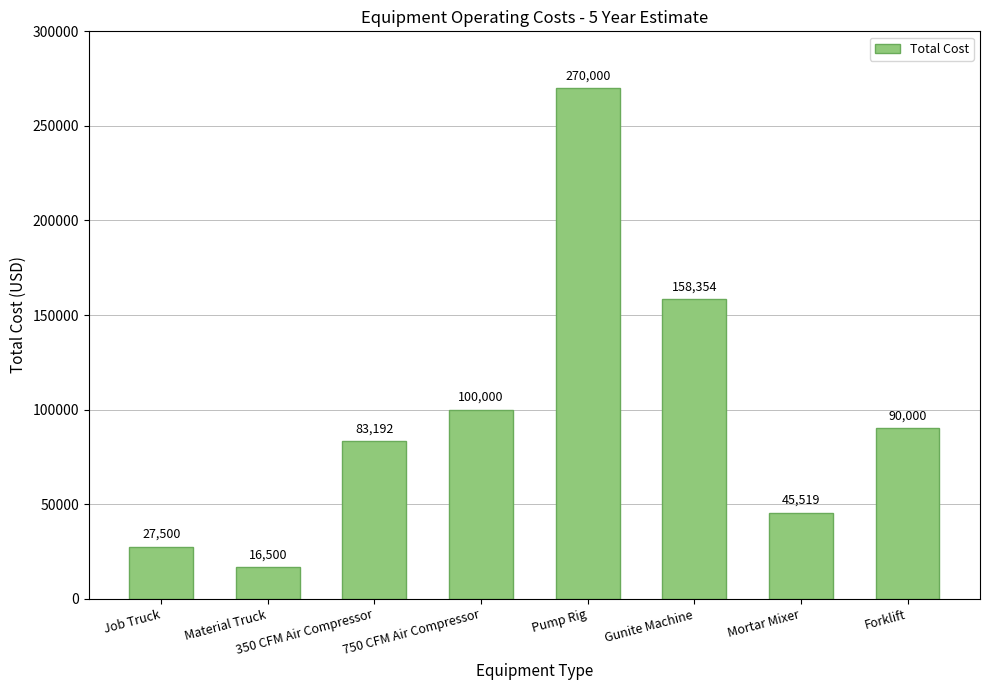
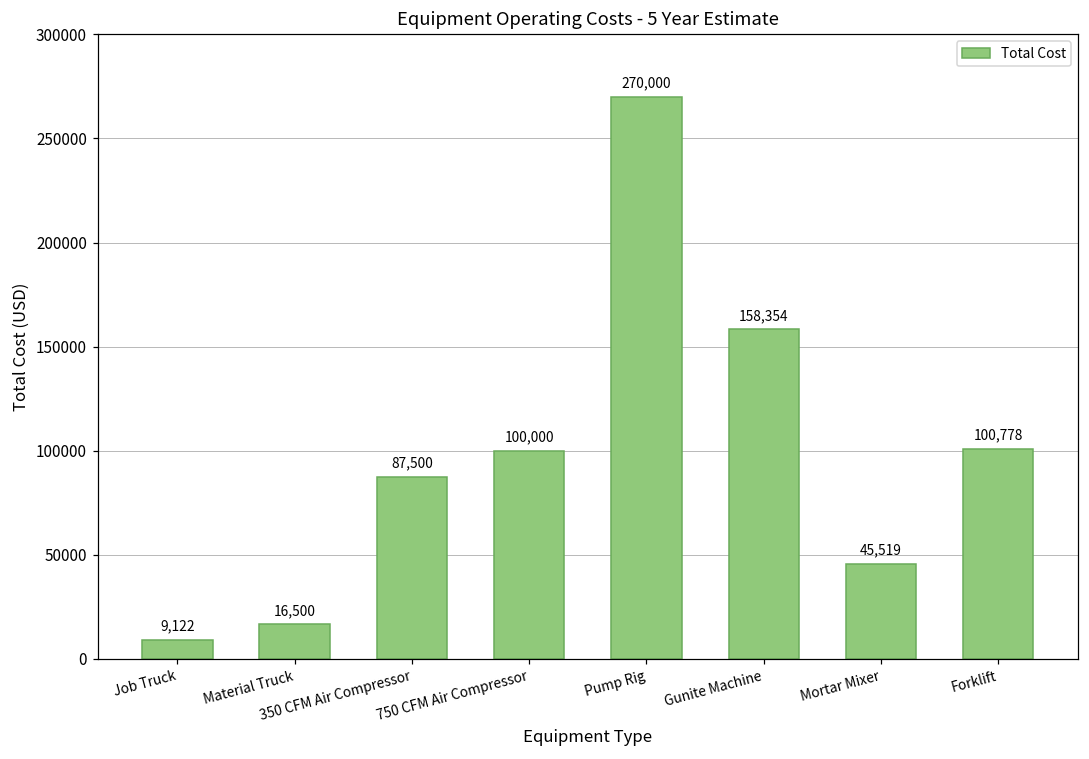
  {
-   "Job Truck": "27,500",
+   "Job Truck": "9,122",
    "Material Truck": "16,500",
-   "350 CFM Air Compressor": "83,192",
+   "350 CFM Air Compressor": "87,500",
    "750 CFM Air Compressor": "100,000",
    "Pump Rig": "270,000",
    "Gunite Machine": "158,354",
    "Mortar Mixer": "45,519",
-   "Forklift": "90,000"
+   "Forklift": "100,778"
  }
